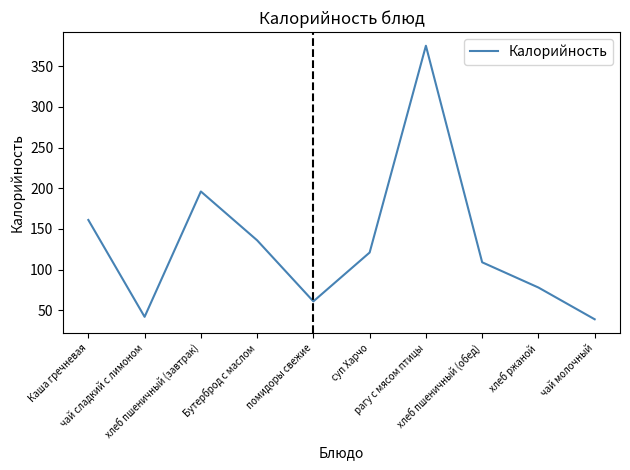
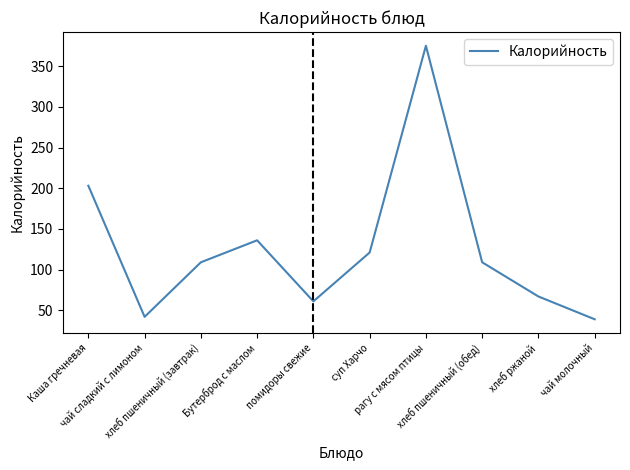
  {
-   "Каша гречневая": 160,
+   "Каша гречневая": 200,
    "чай сладкий с лимоном": 40,
-   "хлеб пшеничный (завтрак)": 200,
+   "хлеб пшеничный (завтрак)": 110,
    "Бутерброд с маслом": 140,
    "помидоры свежие": 60,
    "суп Харчо": 120,
    "рагу с мясом птицы": 380,
    "хлеб пшеничный (обед)": 110,
-   "хлеб ржаной": 80,
+   "хлеб ржаной": 70,
    "чай молочный": 40
  }
